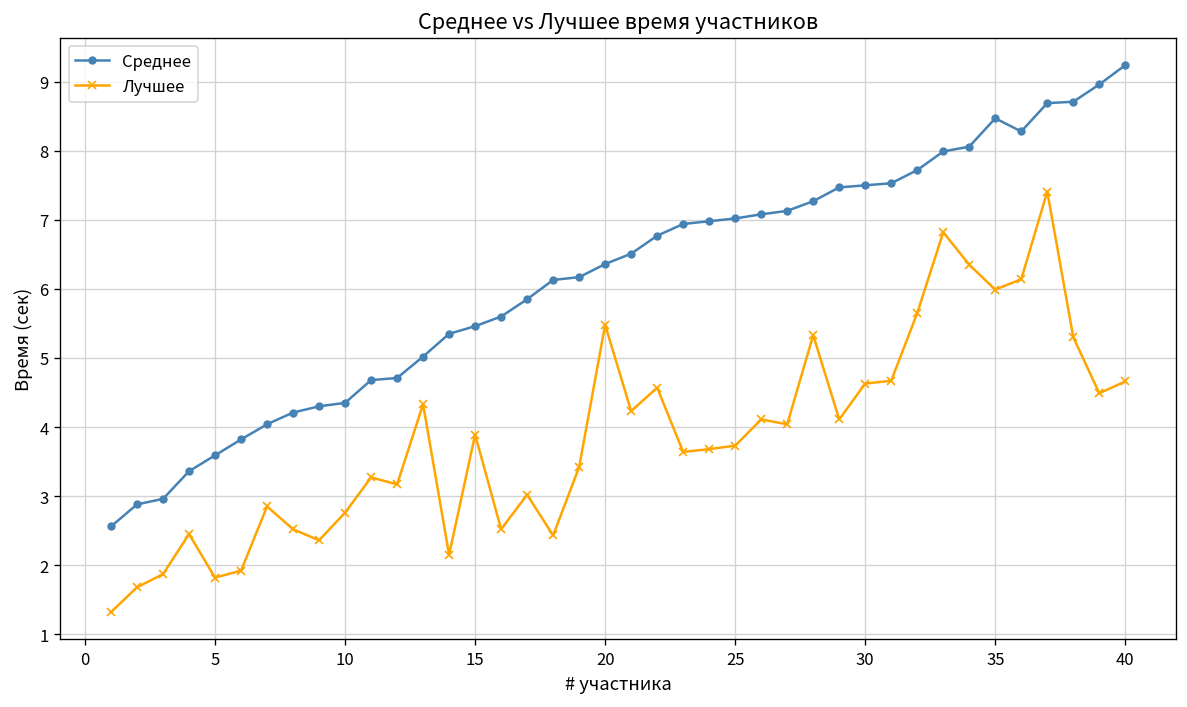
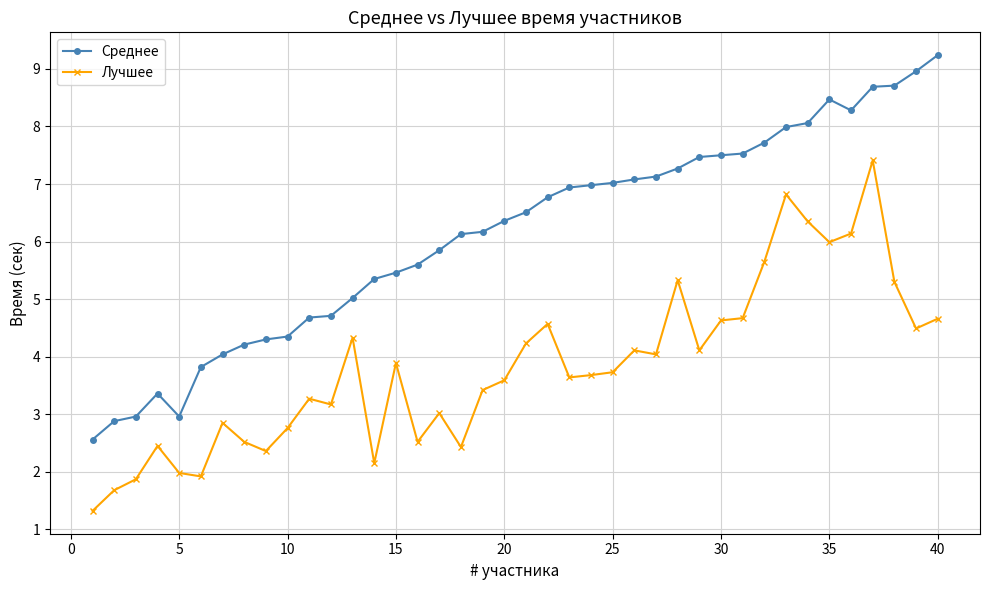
  {
    "Среднее": {
-     "5": 3.6,
+     "5": 3.0,
      "10": 4.4,
      "15": 5.5,
      "20": 6.4,
      "25": 7.0,
      "30": 7.5,
      "35": 8.5,
      "40": 9.2
    },
    "Лучшее": {
-     "5": 1.8,
+     "5": 2.0,
      "10": 2.8,
      "15": 3.9,
-     "20": 5.5,
+     "20": 3.6,
      "25": 3.7,
      "30": 4.6,
      "35": 6.0,
      "40": 4.7
    }
  }
